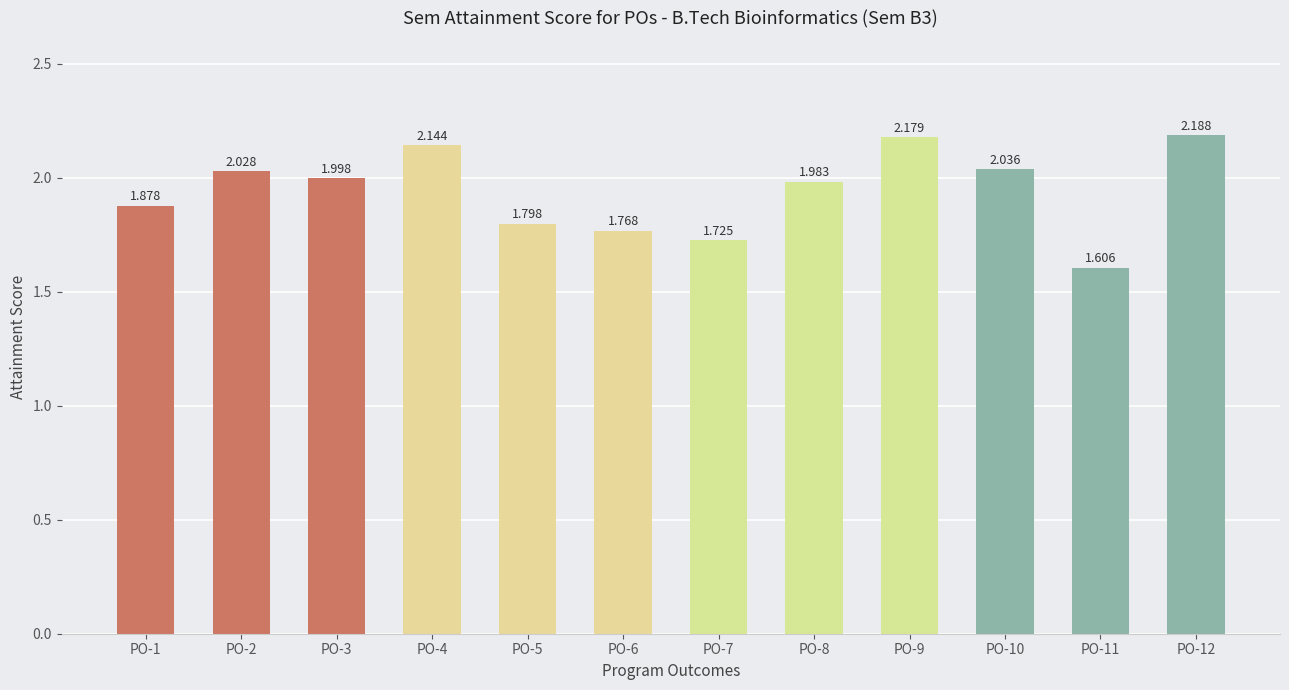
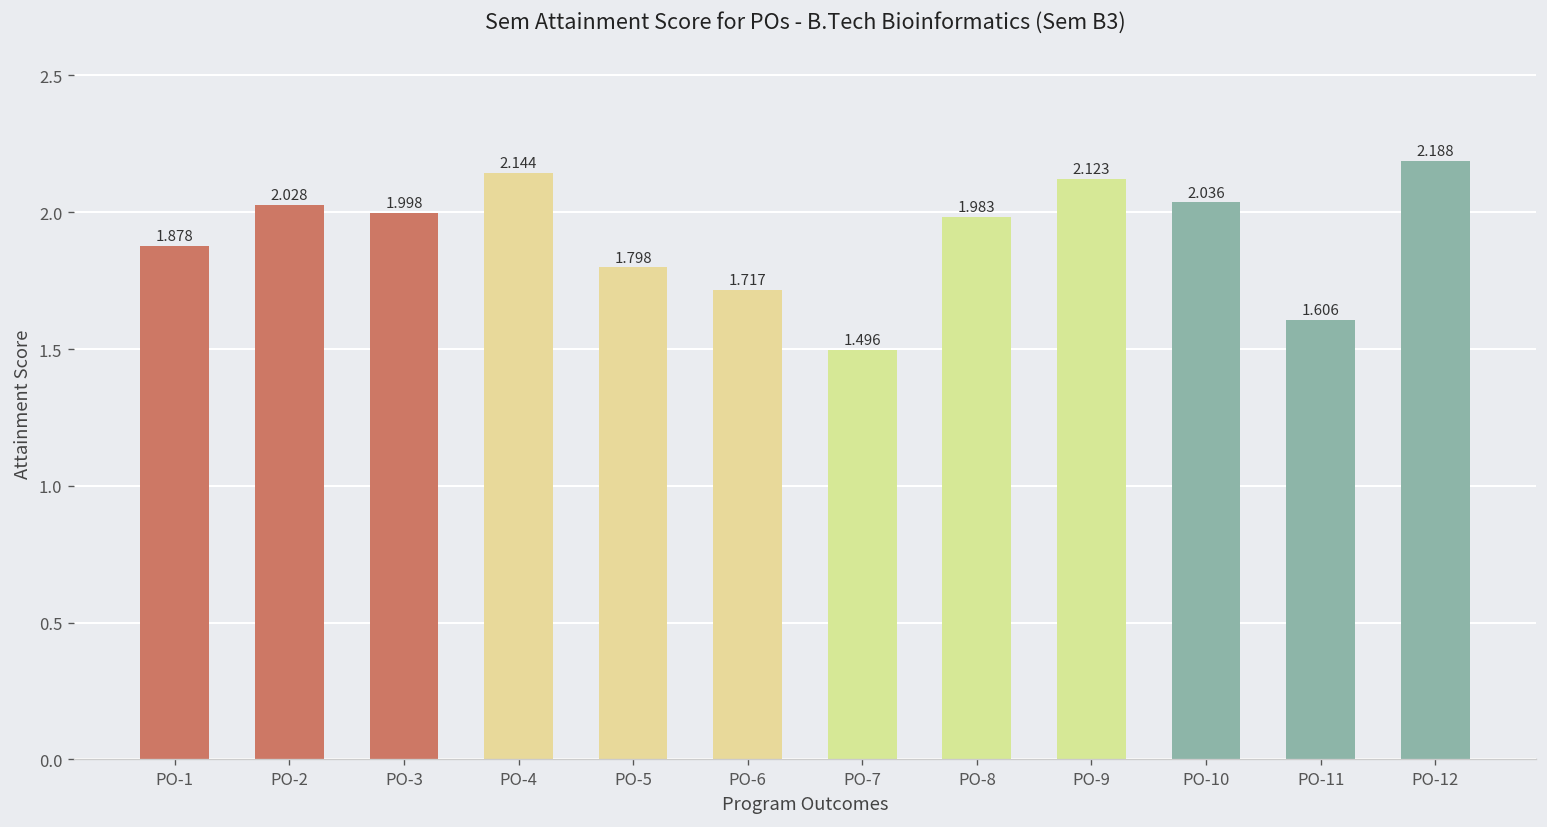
  {
    "PO-1": 1.878,
    "PO-2": 2.028,
    "PO-3": 1.998,
    "PO-4": 2.144,
    "PO-5": 1.798,
-   "PO-6": 1.768,
-   "PO-7": 1.725,
+   "PO-6": 1.717,
+   "PO-7": 1.496,
    "PO-8": 1.983,
-   "PO-9": 2.179,
+   "PO-9": 2.123,
    "PO-10": 2.036,
    "PO-11": 1.606,
    "PO-12": 2.188
  }
